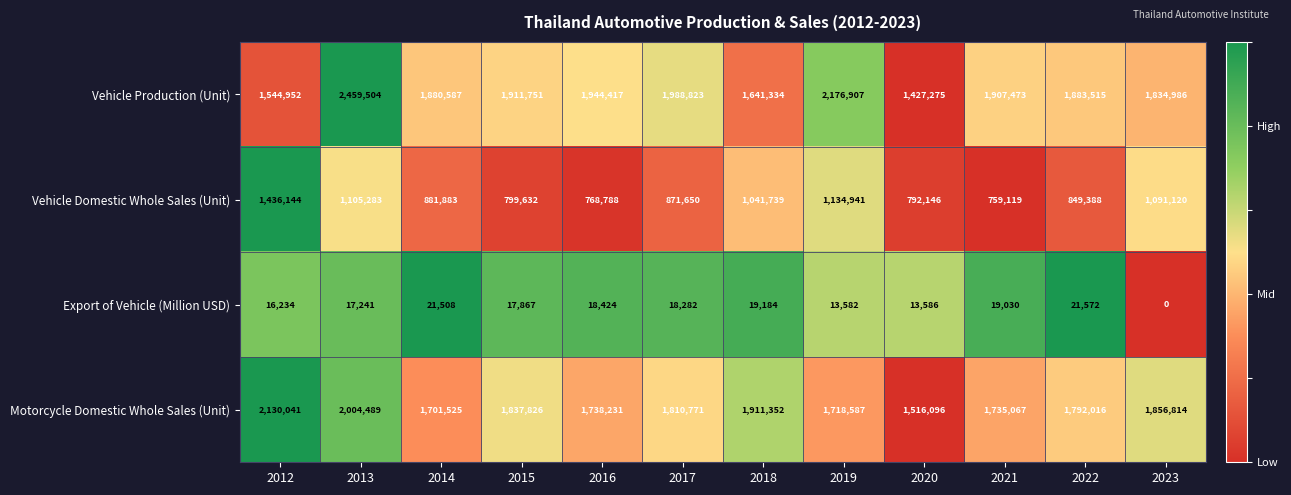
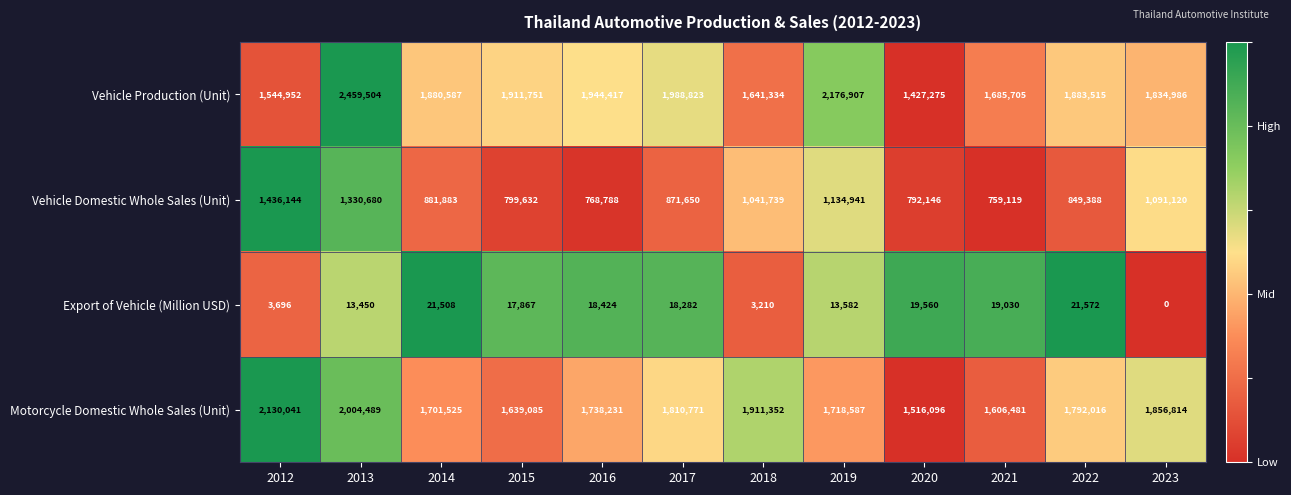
  {
    "Vehicle Production (Unit)": {
      "2012": "1,544,952",
      "2013": "2,459,504",
      "2014": "1,880,587",
      "2015": "1,911,751",
      "2016": "1,944,417",
      "2017": "1,988,823",
      "2018": "1,641,334",
      "2019": "2,176,907",
      "2020": "1,427,275",
-     "2021": "1,907,473",
+     "2021": "1,685,705",
      "2022": "1,883,515",
      "2023": "1,834,986"
    },
    "Vehicle Domestic Whole Sales (Unit)": {
      "2012": "1,436,144",
-     "2013": "1,105,283",
+     "2013": "1,330,680",
      "2014": "881,883",
      "2015": "799,632",
      "2016": "768,788",
      "2017": "871,650",
      "2018": "1,041,739",
      "2019": "1,134,941",
      "2020": "792,146",
      "2021": "759,119",
      "2022": "849,388",
      "2023": "1,091,120"
    },
    "Export of Vehicle (Million USD)": {
-     "2012": "16,234",
-     "2013": "17,241",
+     "2012": "3,696",
+     "2013": "13,450",
      "2014": "21,508",
      "2015": "17,867",
      "2016": "18,424",
      "2017": "18,282",
-     "2018": "19,184",
+     "2018": "3,210",
      "2019": "13,582",
-     "2020": "13,586",
+     "2020": "19,560",
      "2021": "19,030",
      "2022": "21,572",
      "2023": "0"
    },
    "Motorcycle Domestic Whole Sales (Unit)": {
      "2012": "2,130,041",
      "2013": "2,004,489",
      "2014": "1,701,525",
-     "2015": "1,837,826",
+     "2015": "1,639,085",
      "2016": "1,738,231",
      "2017": "1,810,771",
      "2018": "1,911,352",
      "2019": "1,718,587",
      "2020": "1,516,096",
-     "2021": "1,735,067",
+     "2021": "1,606,481",
      "2022": "1,792,016",
      "2023": "1,856,814"
    }
  }
